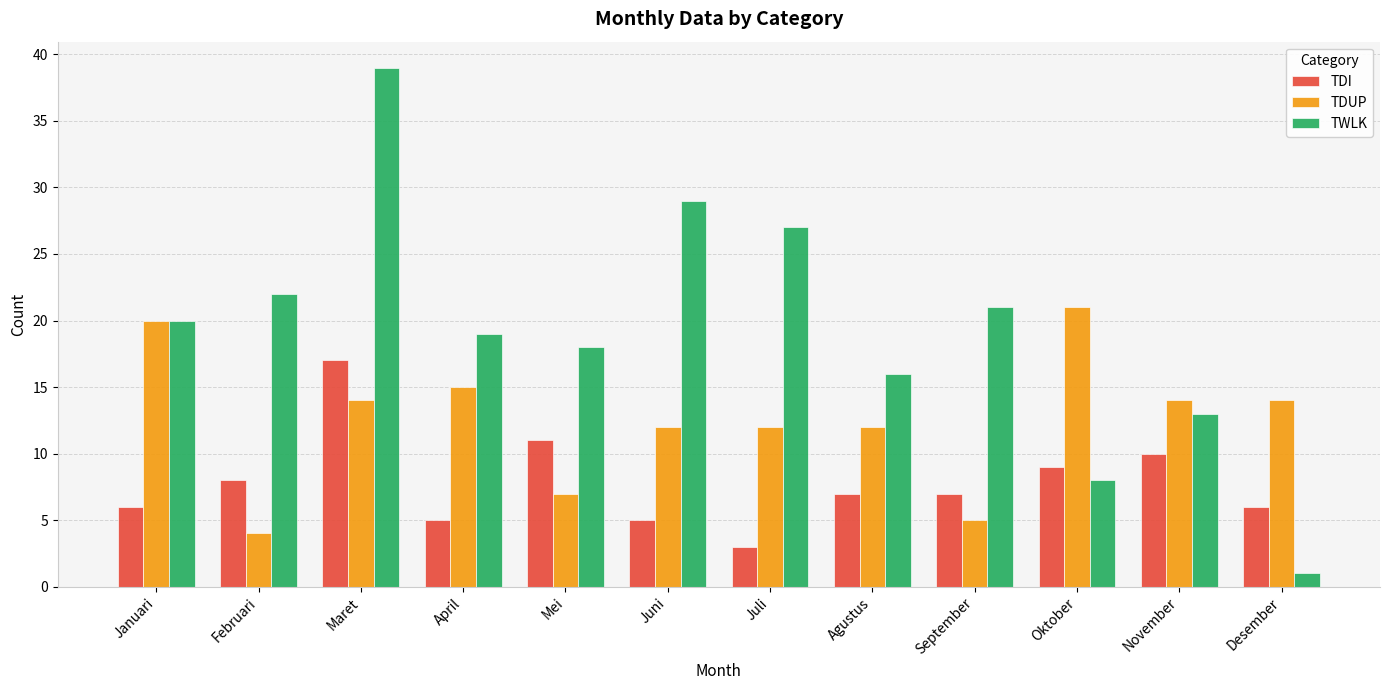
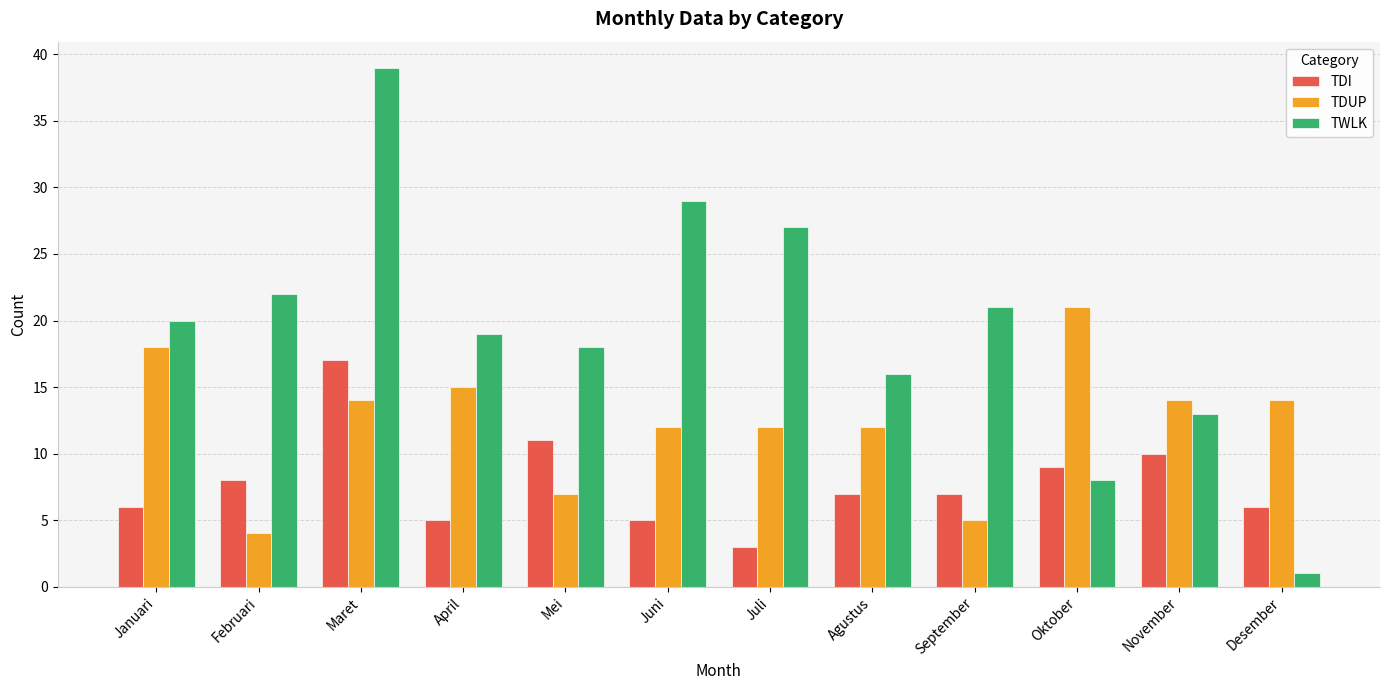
  {
    "TDI": {
      "Januari": 6,
      "Februari": 8,
      "Maret": 17,
      "April": 5,
      "Mei": 11,
      "Juni": 5,
      "Juli": 3,
      "Agustus": 7,
      "September": 7,
      "Oktober": 9,
      "November": 10,
      "Desember": 6
    },
    "TDUP": {
-     "Januari": 20,
+     "Januari": 18,
      "Februari": 4,
      "Maret": 14,
      "April": 15,
      "Mei": 7,
      "Juni": 12,
      "Juli": 12,
      "Agustus": 12,
      "September": 5,
      "Oktober": 21,
      "November": 14,
      "Desember": 14
    },
    "TWLK": {
      "Januari": 20,
      "Februari": 22,
      "Maret": 39,
      "April": 19,
      "Mei": 18,
      "Juni": 29,
      "Juli": 27,
      "Agustus": 16,
      "September": 21,
      "Oktober": 8,
      "November": 13,
      "Desember": 1
    }
  }
